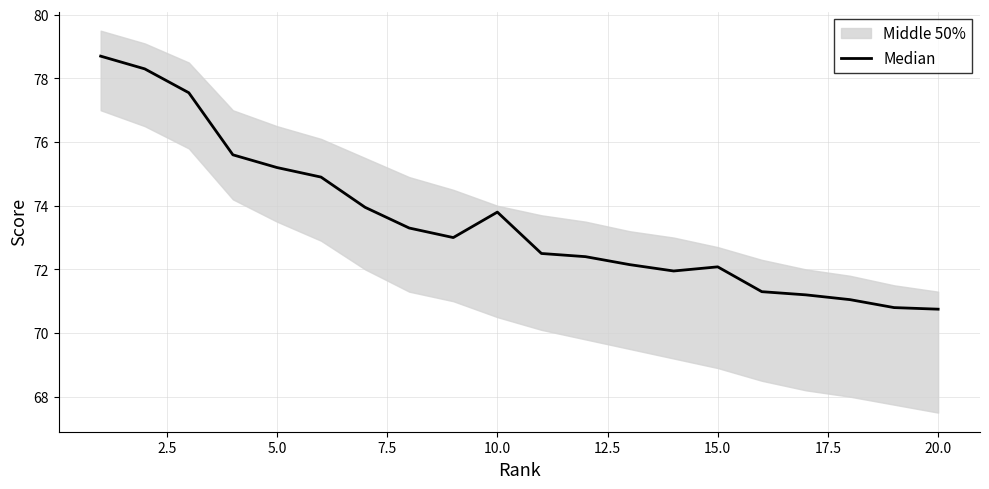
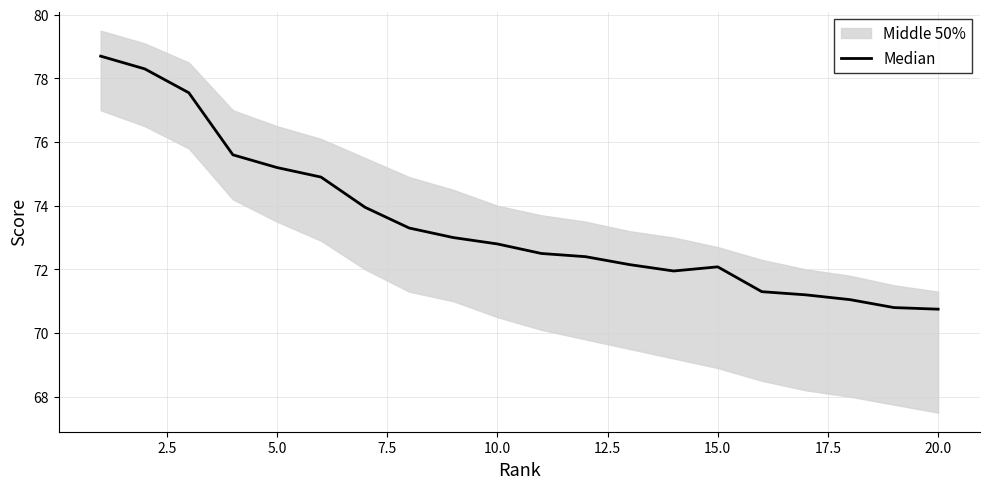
  {
    "Median": {
      "5.0": 75.2,
-     "10.0": 73.8,
+     "10.0": 72.8,
      "15.0": 72.1,
      "20.0": 70.8
    }
  }
